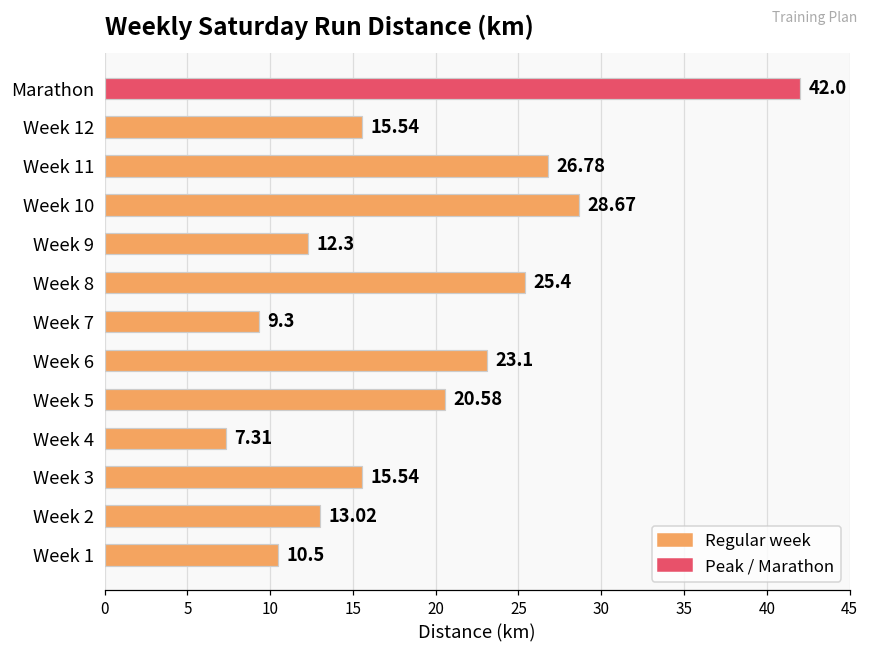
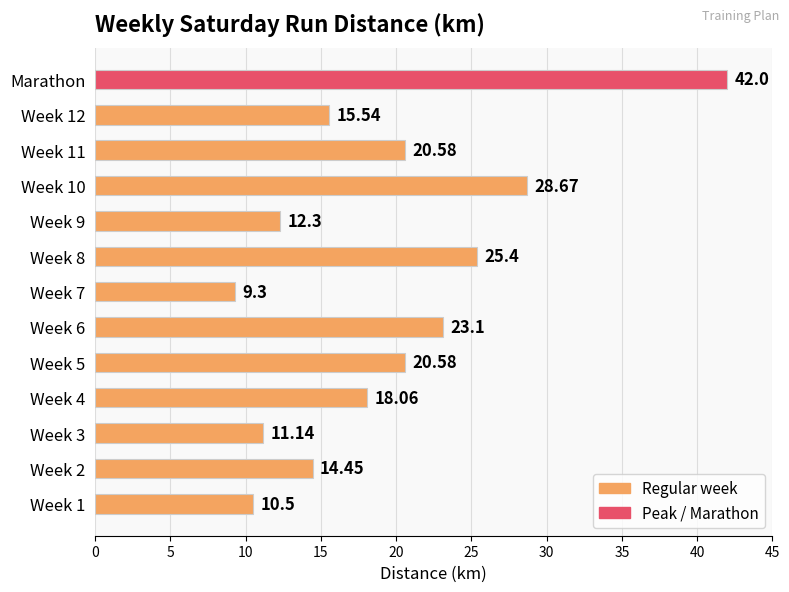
  {
    "Marathon": 42.0,
    "Week 12": 15.54,
-   "Week 11": 26.78,
+   "Week 11": 20.58,
    "Week 10": 28.67,
    "Week 9": 12.3,
    "Week 8": 25.4,
    "Week 7": 9.3,
    "Week 6": 23.1,
    "Week 5": 20.58,
-   "Week 4": 7.31,
-   "Week 3": 15.54,
-   "Week 2": 13.02,
+   "Week 4": 18.06,
+   "Week 3": 11.14,
+   "Week 2": 14.45,
    "Week 1": 10.5
  }
